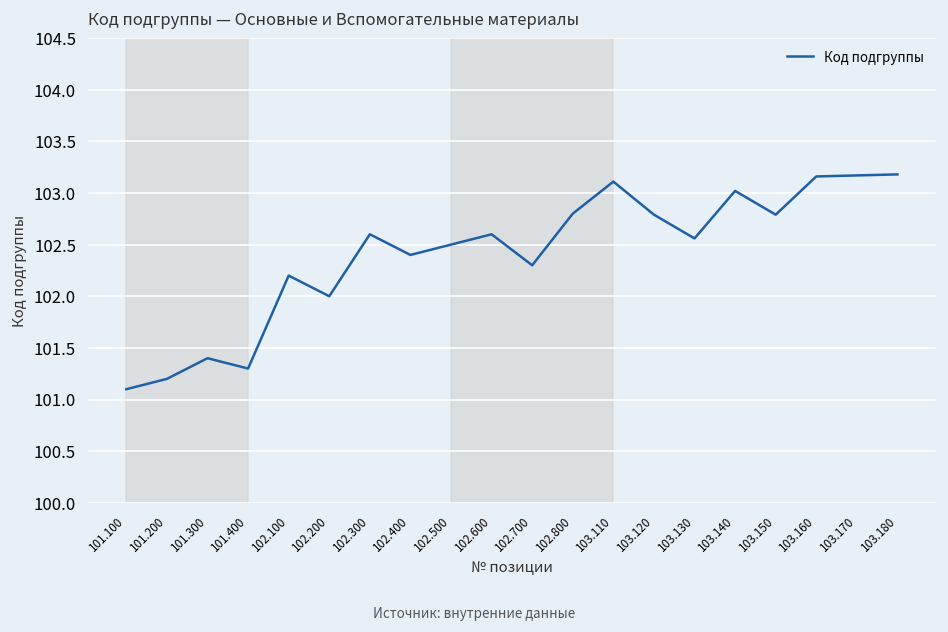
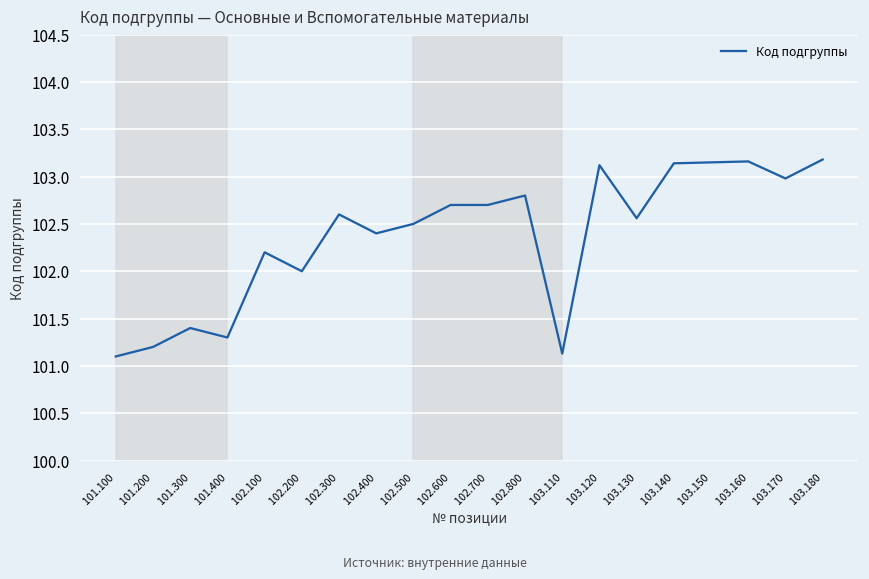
  {
    "101.100": 101.1,
    "101.200": 101.2,
    "101.300": 101.4,
    "101.400": 101.3,
    "102.100": 102.2,
    "102.200": 102.0,
    "102.300": 102.6,
    "102.400": 102.4,
    "102.500": 102.5,
-   "102.600": 102.6,
-   "102.700": 102.3,
+   "102.600": 102.7,
+   "102.700": 102.7,
    "102.800": 102.8,
-   "103.110": 103.1,
-   "103.120": 102.8,
+   "103.110": 101.1,
+   "103.120": 103.1,
    "103.130": 102.6,
-   "103.140": 103.0,
-   "103.150": 102.8,
+   "103.140": 103.1,
+   "103.150": 103.2,
    "103.160": 103.2,
-   "103.170": 103.2,
+   "103.170": 103.0,
    "103.180": 103.2
  }
